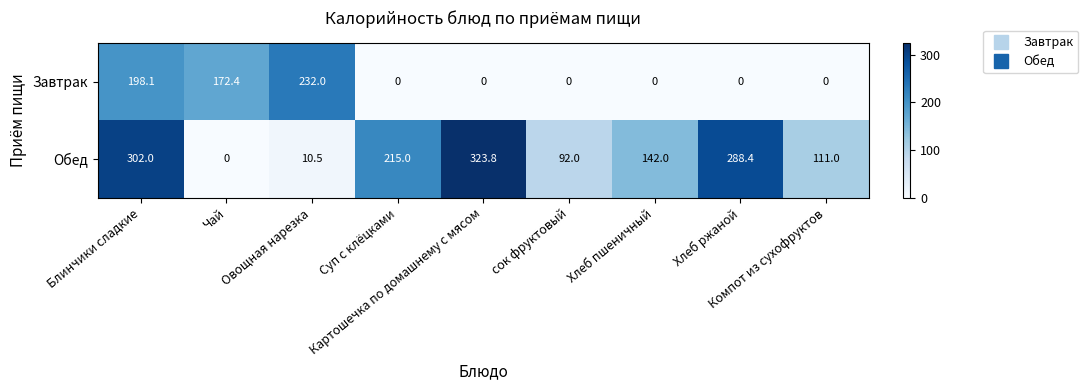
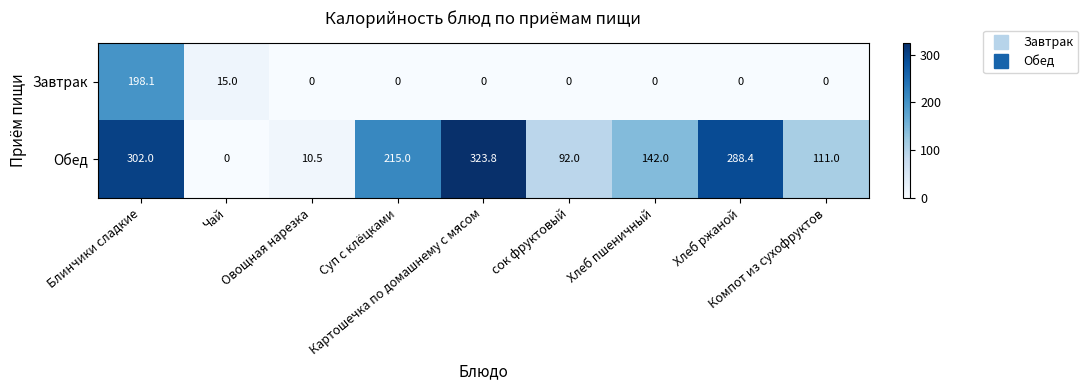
  {
    "Завтрак": {
      "Блинчики сладкие": 198.1,
-     "Чай": 172.4,
-     "Овощная нарезка": 232.0,
+     "Чай": 15.0,
+     "Овощная нарезка": 0,
      "Суп с клёцками": 0,
      "Картошечка по домашнему с мясом": 0,
      "сок фруктовый": 0,
      "Хлеб пшеничный": 0,
      "Хлеб ржаной": 0,
      "Компот из сухофруктов": 0
    },
    "Обед": {
      "Блинчики сладкие": 302.0,
      "Чай": 0,
      "Овощная нарезка": 10.5,
      "Суп с клёцками": 215.0,
      "Картошечка по домашнему с мясом": 323.8,
      "сок фруктовый": 92.0,
      "Хлеб пшеничный": 142.0,
      "Хлеб ржаной": 288.4,
      "Компот из сухофруктов": 111.0
    }
  }
